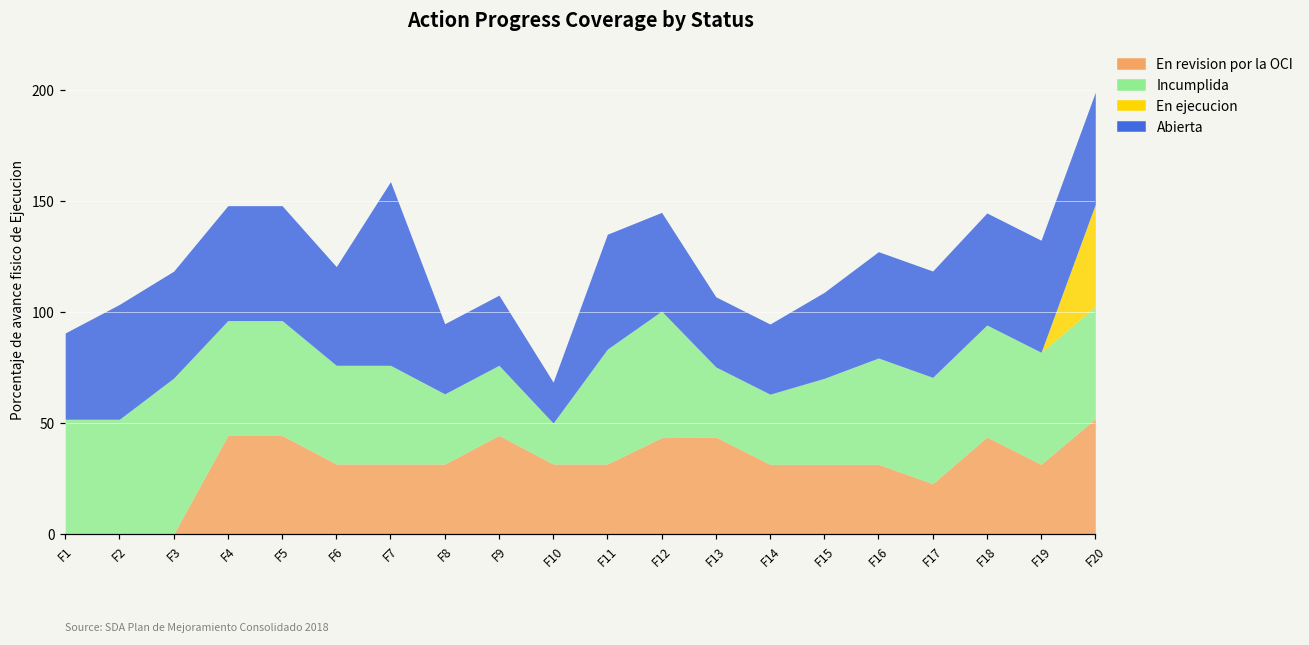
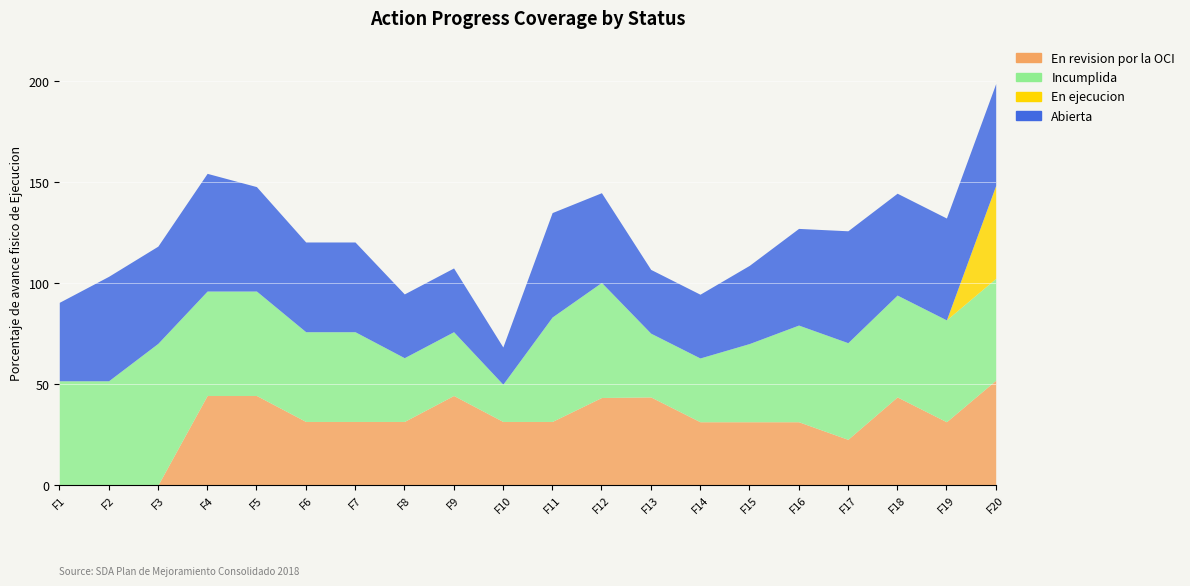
  {
    "En revision por la OCI": {
      "F1": 0,
      "F2": 0,
      "F3": 0,
      "F4": 44,
      "F5": 44,
      "F6": 32,
      "F7": 32,
      "F8": 32,
      "F9": 44,
      "F10": 32,
      "F11": 32,
      "F12": 43,
      "F13": 44,
      "F14": 31,
      "F15": 31,
      "F16": 31,
      "F17": 23,
      "F18": 44,
      "F19": 31,
      "F20": 52
    },
    "Incumplida": {
      "F20": 50
    },
    "En ejecucion": {
      "F20": 46
    },
    "Abierta": {
      "F1": 39,
      "F2": 52,
      "F3": 48,
-     "F4": 52,
+     "F4": 58,
      "F5": 52,
      "F6": 44,
-     "F7": 83,
+     "F7": 44,
      "F8": 32,
      "F9": 32,
      "F10": 18,
      "F11": 52,
      "F12": 44,
      "F13": 32,
      "F14": 32,
      "F15": 39,
      "F16": 48,
-     "F17": 48,
+     "F17": 55,
      "F18": 50,
      "F19": 50,
      "F20": 50
    }
  }
